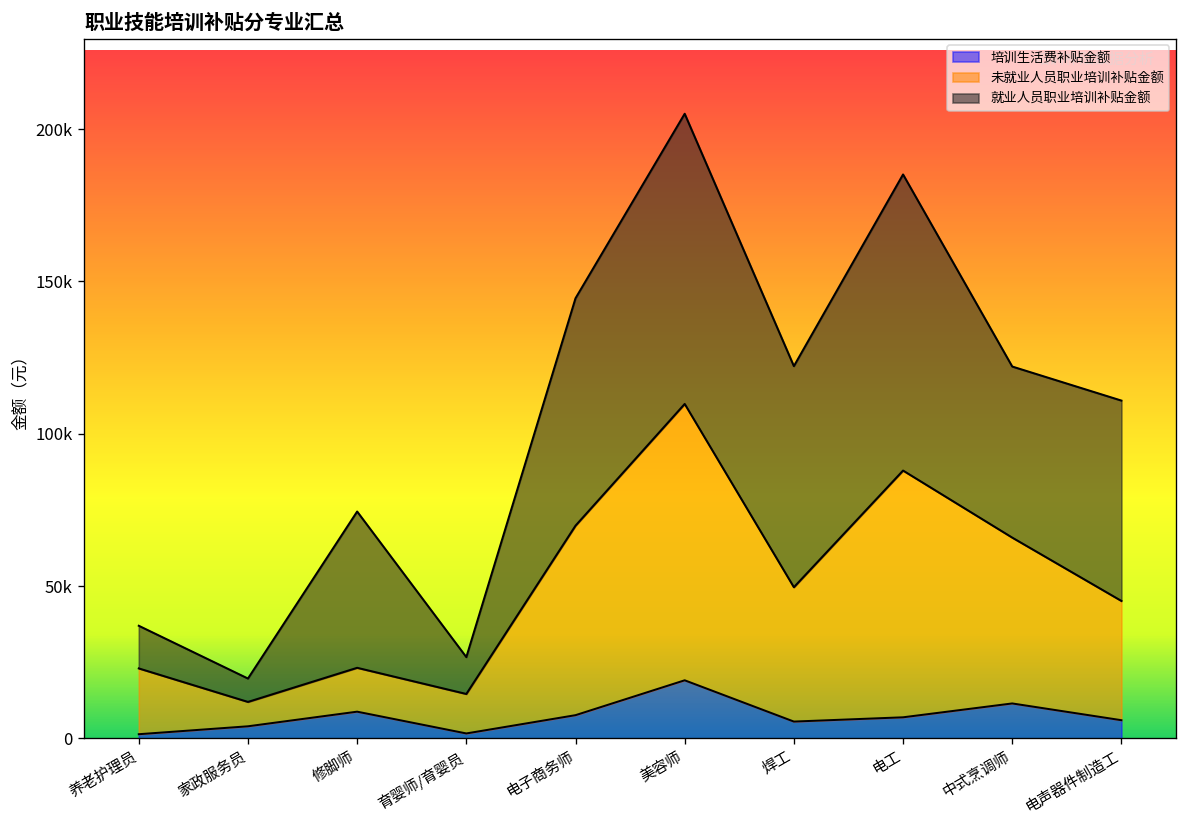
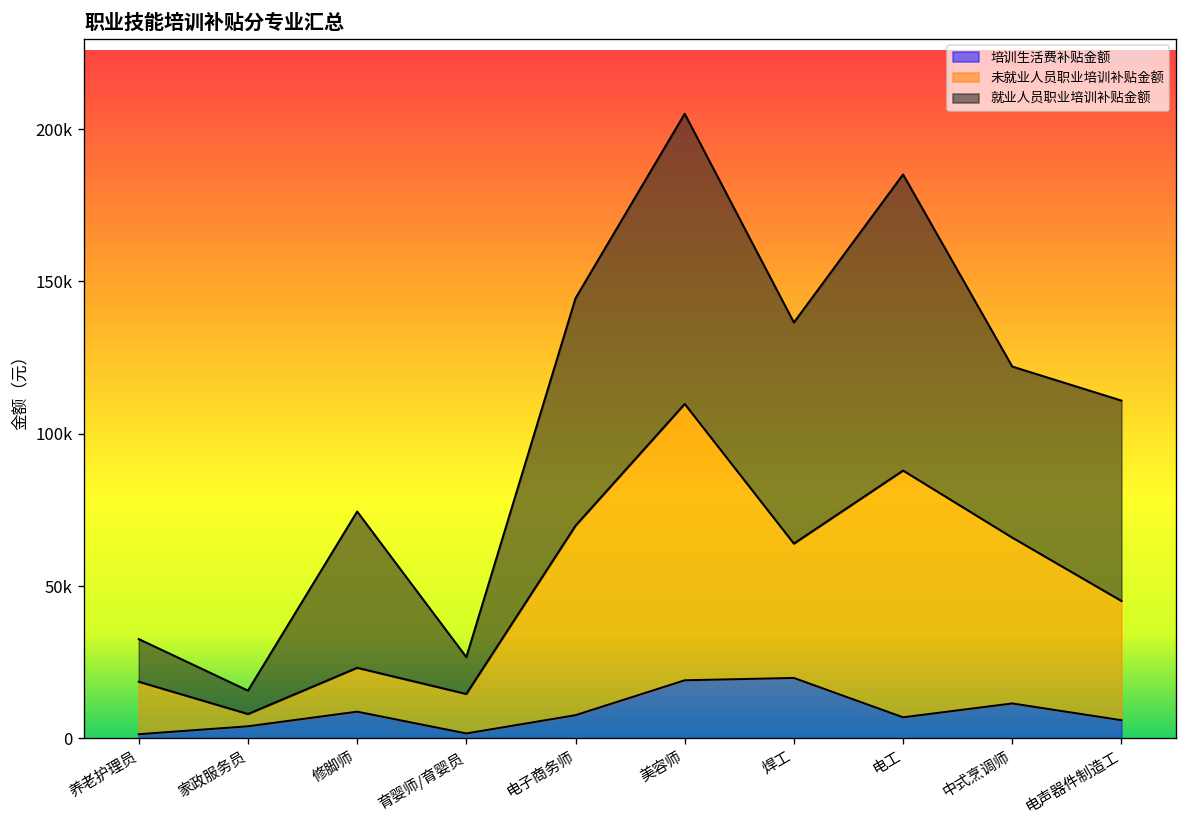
  {
    "培训生活费补贴金额": {
      "养老护理员": 1000,
      "家政服务员": 4000,
      "修脚师": 9000,
      "育婴师/育婴员": 2000,
      "电子商务师": 8000,
      "美容师": 19000,
-     "焊工": 6000,
+     "焊工": 20000,
      "电工": 7000,
      "中式烹调师": 11000,
      "电声器件制造工": 6000
    },
    "未就业人员职业培训补贴金额": {
-     "养老护理员": 22000,
-     "家政服务员": 8000,
+     "养老护理员": 17000,
+     "家政服务员": 4000,
      "修脚师": 14000,
      "育婴师/育婴员": 13000,
      "电子商务师": 62000,
      "美容师": 91000,
      "焊工": 44000,
      "电工": 81000,
      "中式烹调师": 54000,
      "电声器件制造工": 39000
    },
    "就业人员职业培训补贴金额": {
      "养老护理员": 14000,
      "家政服务员": 8000,
      "修脚师": 51000,
      "育婴师/育婴员": 12000,
      "电子商务师": 75000,
      "美容师": 95000,
      "焊工": 73000,
      "电工": 97000,
      "中式烹调师": 56000,
      "电声器件制造工": 66000
    }
  }
